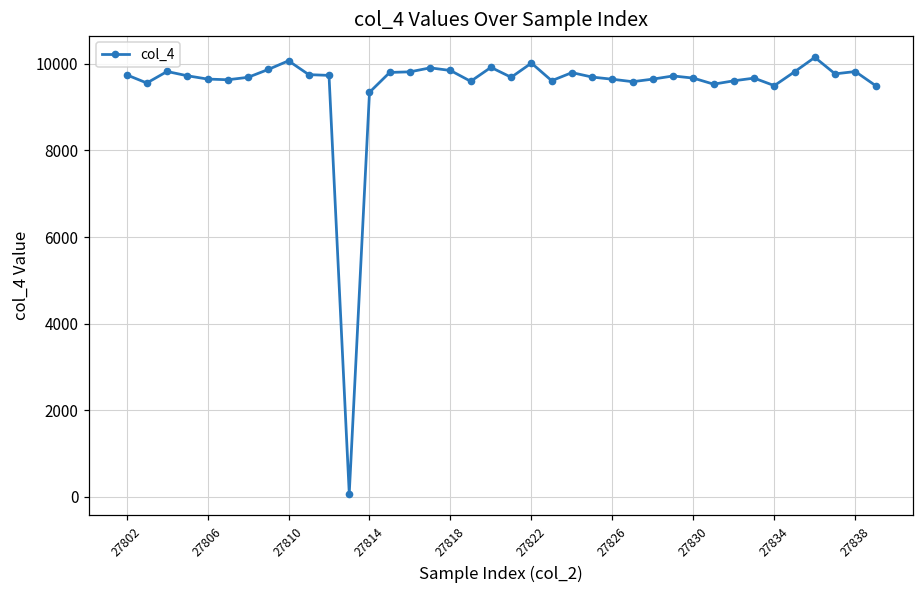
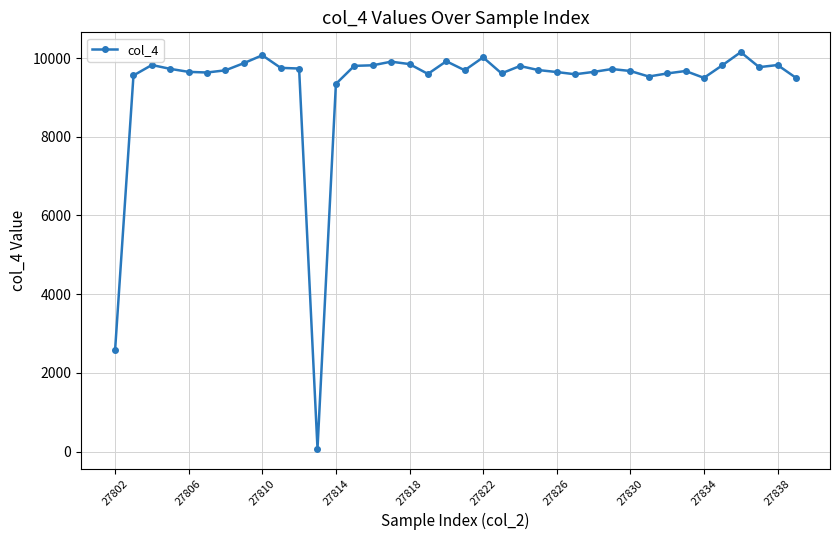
  {
-   "27802": 9700,
+   "27802": 2600,
    "27806": 9600,
    "27810": 10100,
    "27814": 9300,
    "27818": 9800,
    "27822": 10000,
    "27826": 9600,
    "27830": 9700,
    "27834": 9500,
    "27838": 9800
  }
